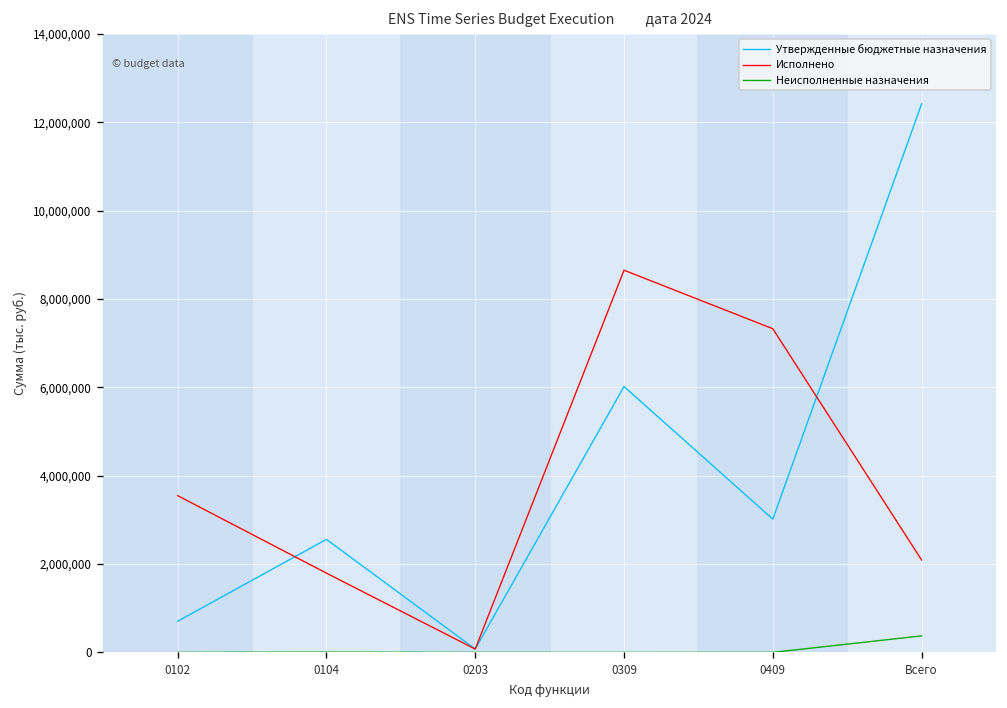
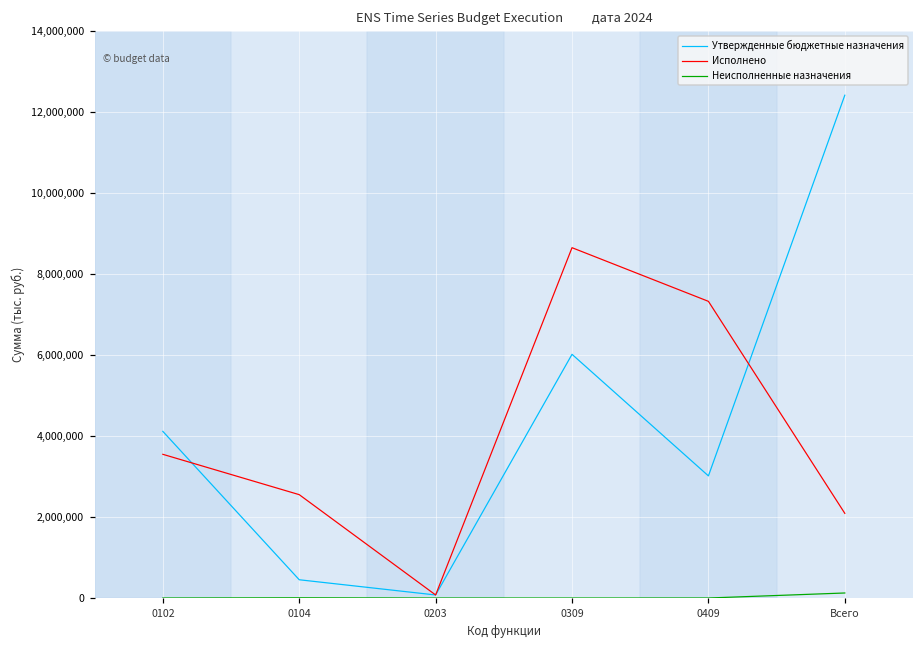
  {
    "Утвержденные бюджетные назначения": {
-     "0102": "700,000",
-     "0104": "2,600,000",
+     "0102": "4,100,000",
+     "0104": "500,000",
      "0309": "6,000,000",
      "0409": "3,000,000",
      "Всего": "12,400,000"
    },
    "Исполнено": {
      "0102": "3,500,000",
-     "0104": "1,800,000",
+     "0104": "2,600,000",
      "0309": "8,700,000",
      "0409": "7,300,000",
      "Всего": "2,100,000"
    },
    "Неисполненные назначения": {
      "0102": "0",
      "0104": "0",
      "0203": "0",
      "0309": "0",
      "0409": "0",
-     "Всего": "400,000"
+     "Всего": "100,000"
    }
  }
